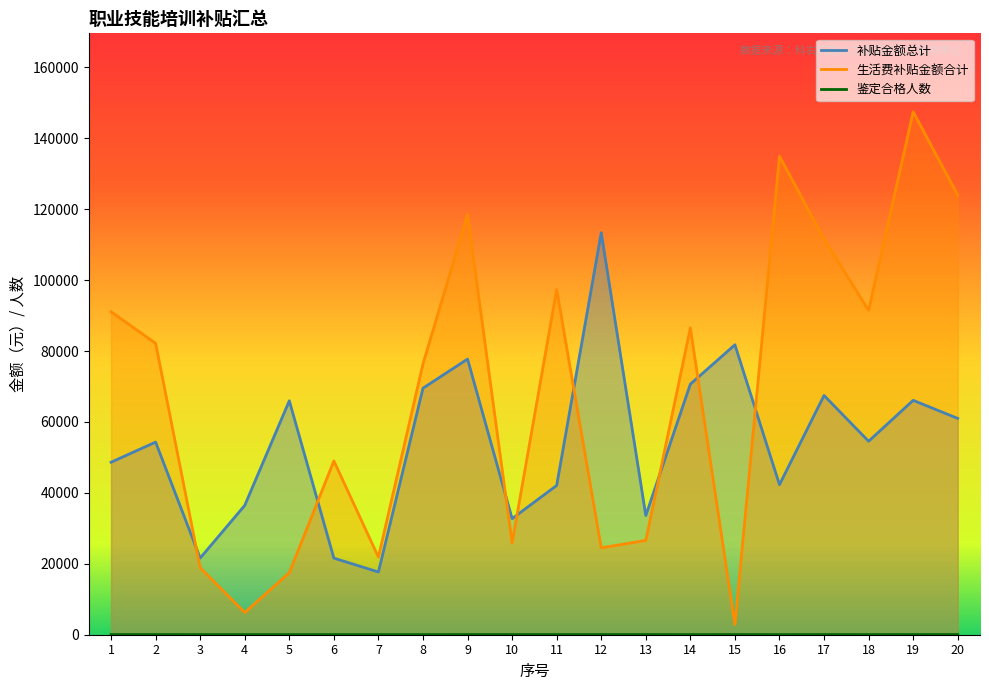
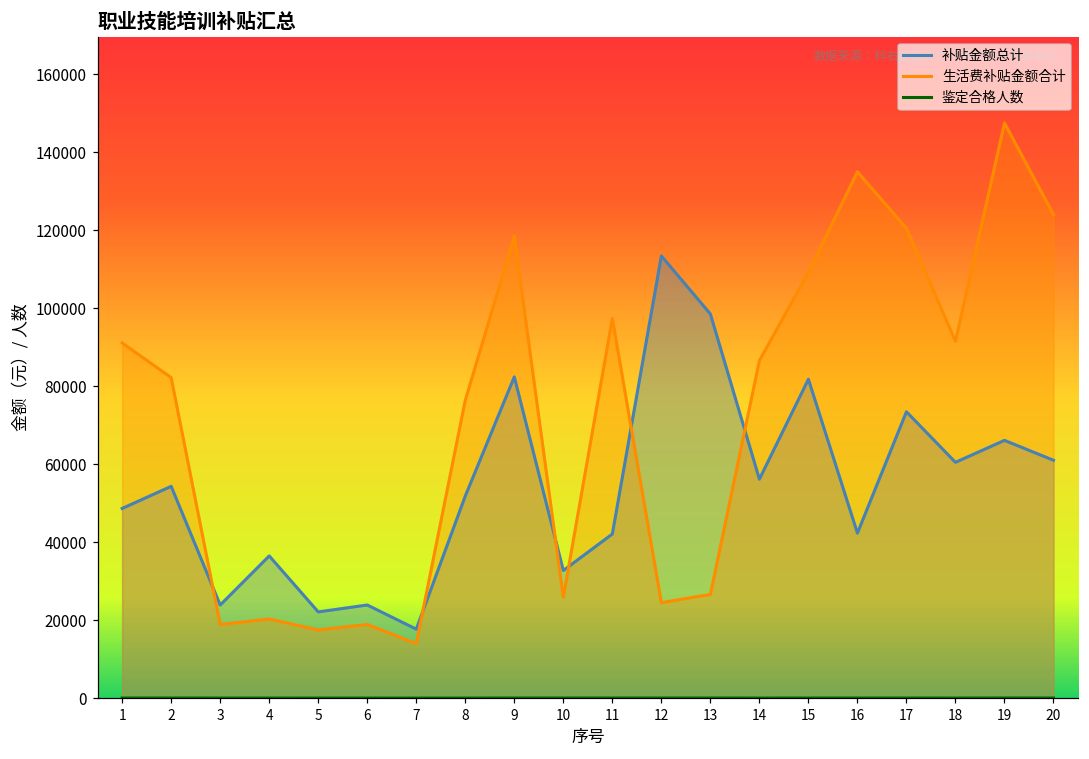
  {
    "补贴金额总计": {
      "1": 49000,
      "2": 54000,
-     "3": 22000,
+     "3": 24000,
      "4": 36000,
-     "5": 66000,
-     "6": 22000,
+     "5": 22000,
+     "6": 24000,
      "7": 18000,
-     "8": 70000,
-     "9": 78000,
+     "8": 52000,
+     "9": 82000,
      "10": 33000,
      "11": 42000,
      "12": 113000,
-     "13": 34000,
-     "14": 71000,
+     "13": 99000,
+     "14": 56000,
      "15": 82000,
      "16": 42000,
-     "17": 67000,
-     "18": 55000,
+     "17": 73000,
+     "18": 60000,
      "19": 66000,
      "20": 61000
    },
    "生活费补贴金额合计": {
      "1": 91000,
      "2": 82000,
      "3": 19000,
-     "4": 6000,
+     "4": 20000,
      "5": 18000,
-     "6": 49000,
-     "7": 22000,
+     "6": 19000,
+     "7": 14000,
      "8": 76000,
      "9": 118000,
      "10": 26000,
      "11": 97000,
      "12": 25000,
      "13": 27000,
      "14": 87000,
-     "15": 3000,
+     "15": 109000,
      "16": 135000,
-     "17": 112000,
+     "17": 120000,
      "18": 92000,
      "19": 148000,
      "20": 124000
    },
    "鉴定合格人数": {
      "1": 0,
      "2": 0,
      "3": 0,
      "4": 0,
      "5": 0,
      "6": 0,
      "7": 0,
      "8": 0,
      "9": 0,
      "10": 0,
      "11": 0,
      "12": 0,
      "13": 0,
      "14": 0,
      "15": 0,
      "16": 0,
      "17": 0,
      "18": 0,
      "19": 0,
      "20": 0
    }
  }
